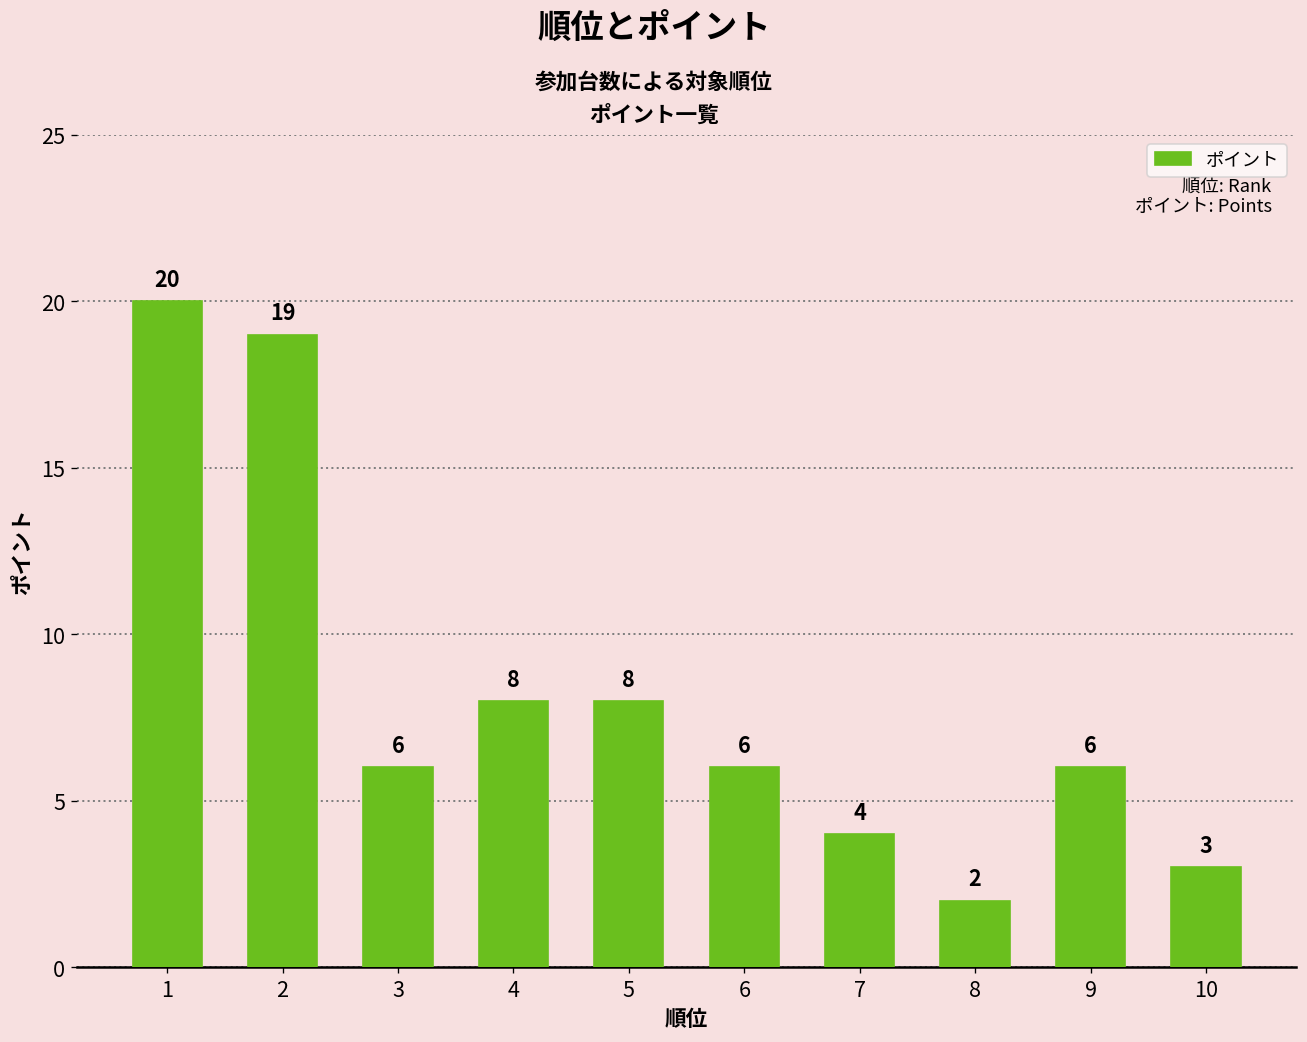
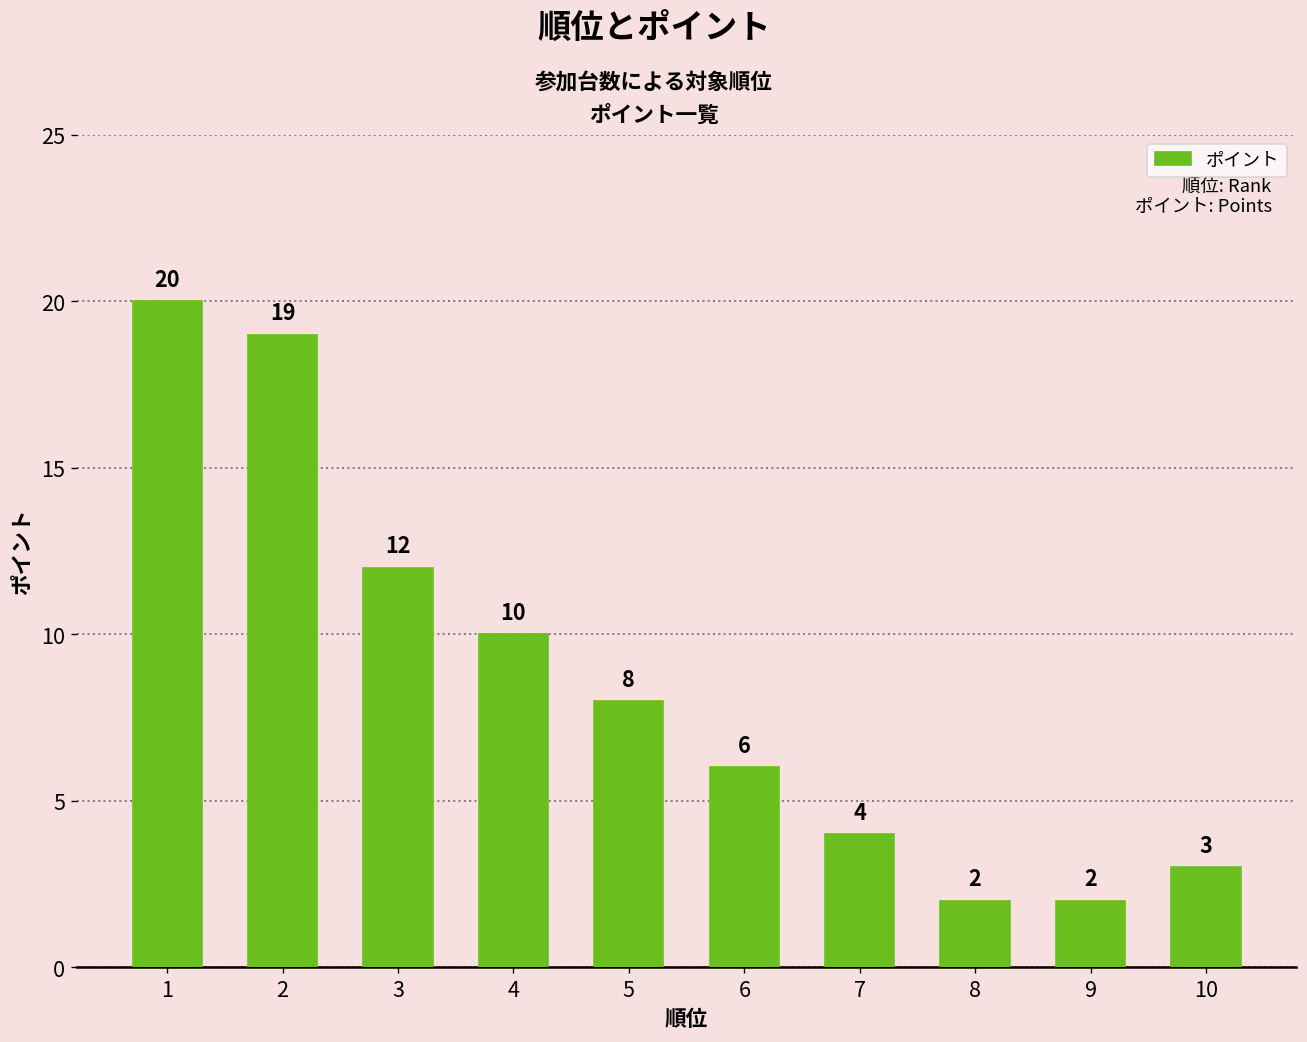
  {
    "1": 20,
    "2": 19,
-   "3": 6,
-   "4": 8,
+   "3": 12,
+   "4": 10,
    "5": 8,
    "6": 6,
    "7": 4,
    "8": 2,
-   "9": 6,
+   "9": 2,
    "10": 3
  }
